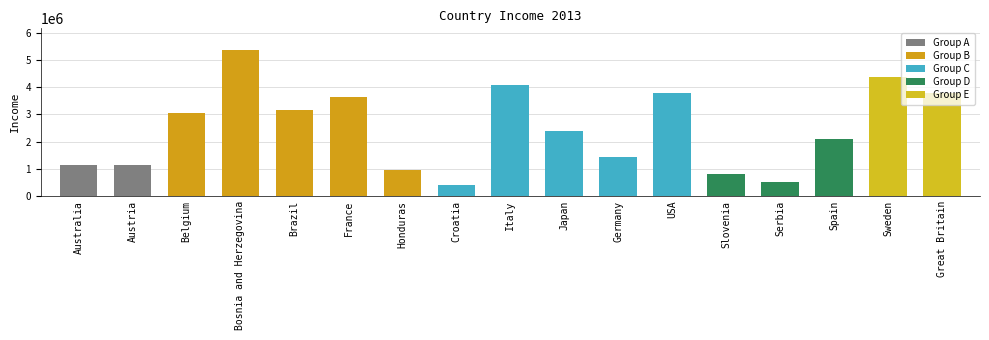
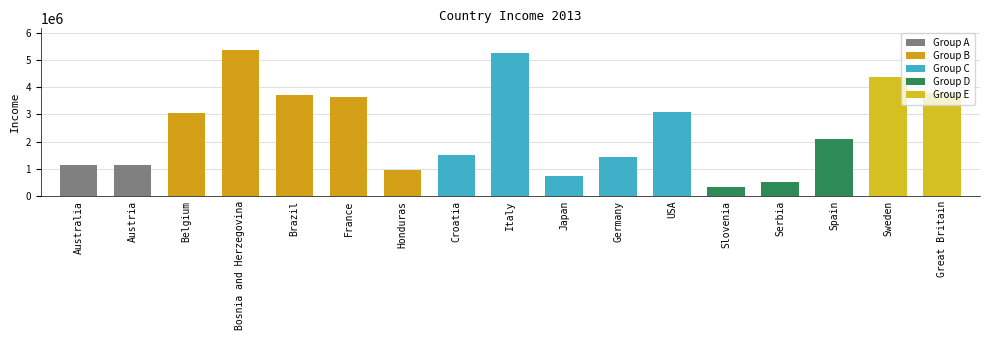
  {
    "Australia": 1100000,
    "Austria": 1100000,
    "Belgium": 3100000,
    "Bosnia and Herzegovina": 5400000,
-   "Brazil": 3200000,
+   "Brazil": 3700000,
    "France": 3700000,
    "Honduras": 900000,
-   "Croatia": 400000,
-   "Italy": 4100000,
-   "Japan": 2400000,
+   "Croatia": 1500000,
+   "Italy": 5300000,
+   "Japan": 700000,
    "Germany": 1400000,
-   "USA": 3800000,
-   "Slovenia": 800000,
+   "USA": 3100000,
+   "Slovenia": 300000,
    "Serbia": 500000,
    "Spain": 2100000,
    "Sweden": 4400000
  }
